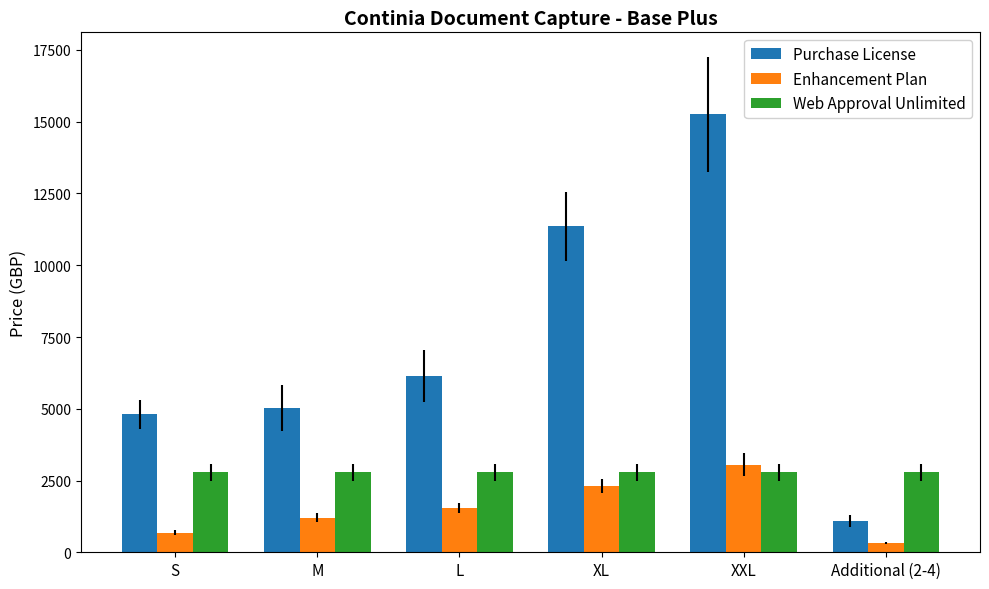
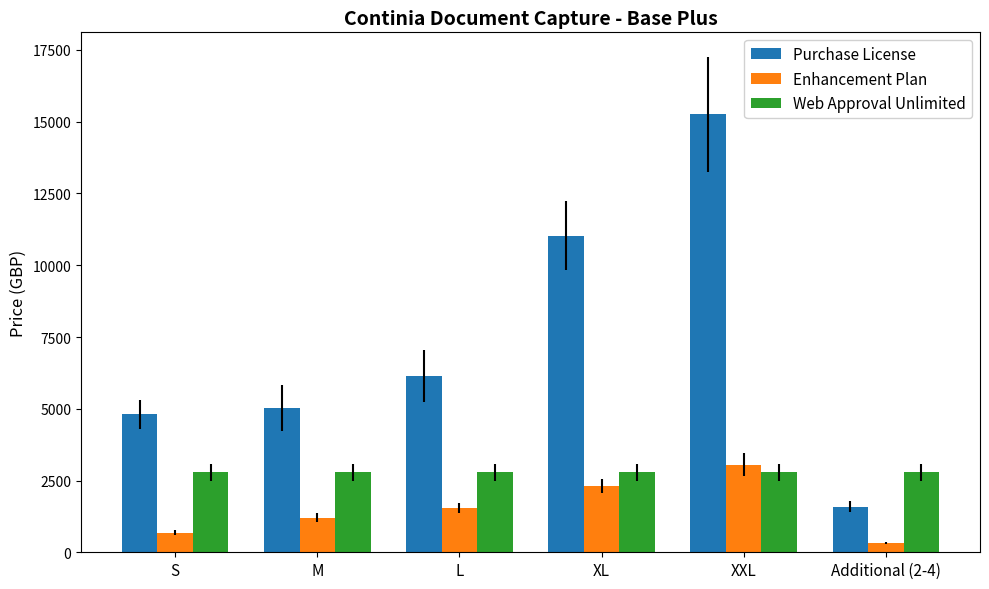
  {
    "Purchase License": {
      "S": 4800,
      "M": 5000,
      "L": 6100,
-     "XL": 11400,
+     "XL": 11000,
      "XXL": 15300,
-     "Additional (2-4)": 1100
+     "Additional (2-4)": 1600
    },
    "Enhancement Plan": {
      "S": 700,
      "M": 1200,
      "L": 1500,
      "XL": 2300,
      "XXL": 3100,
      "Additional (2-4)": 300
    },
    "Web Approval Unlimited": {
      "S": 2800,
      "M": 2800,
      "L": 2800,
      "XL": 2800,
      "XXL": 2800,
      "Additional (2-4)": 2800
    }
  }
